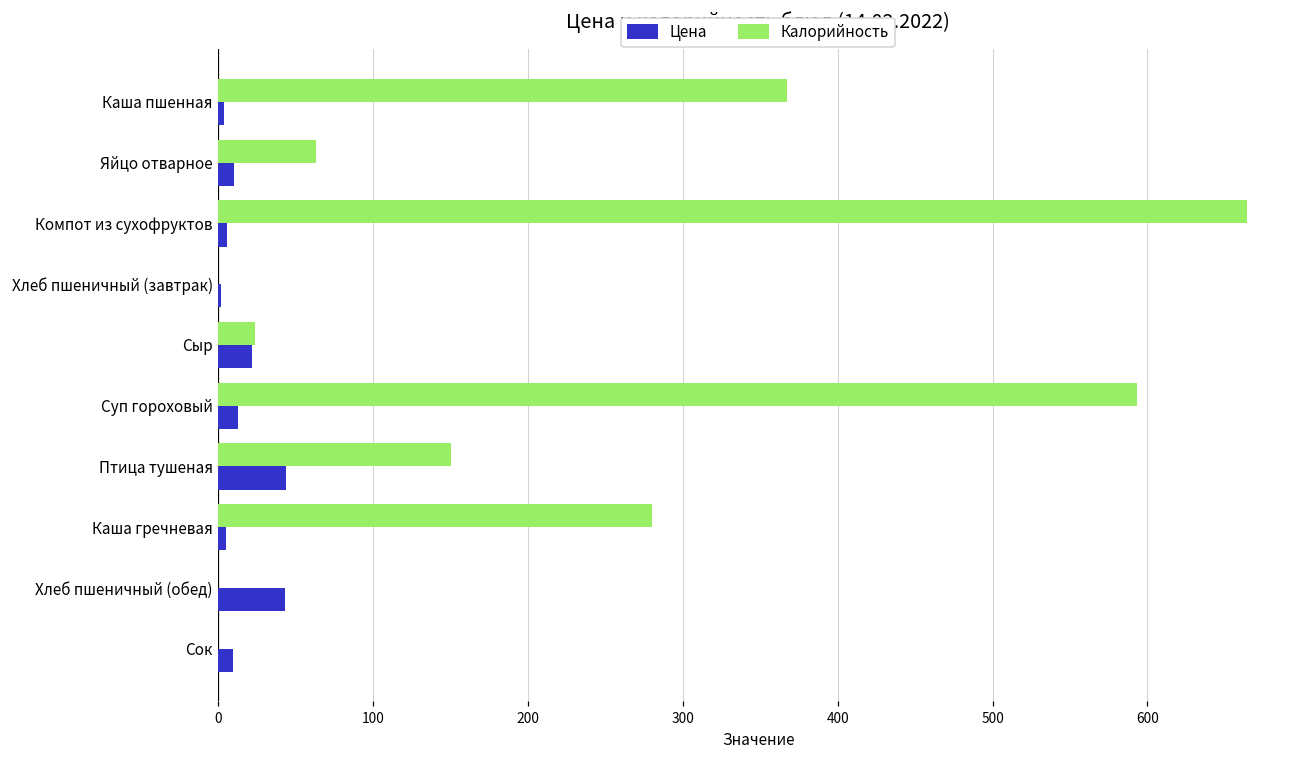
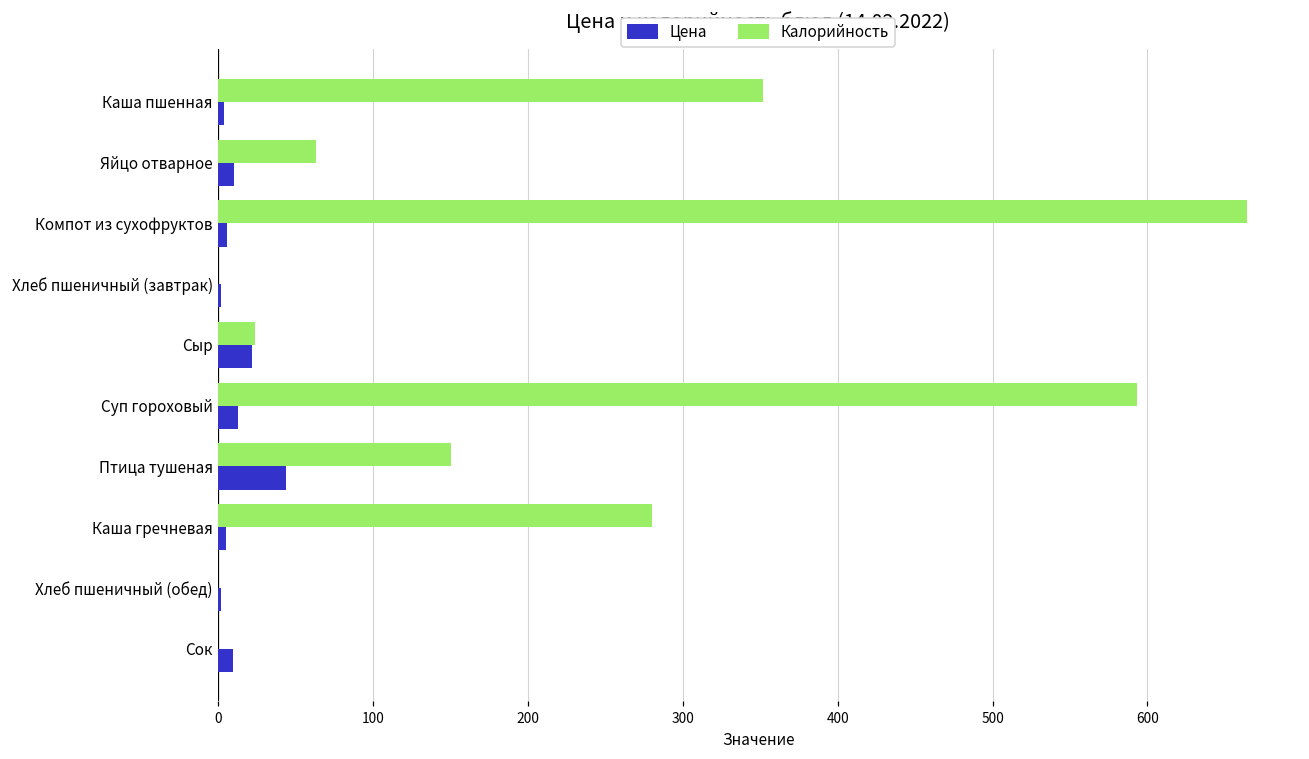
  {
    "Цена": {
      "Каша пшенная": 4,
      "Яйцо отварное": 10,
      "Компот из сухофруктов": 6,
      "Сыр": 22,
      "Суп гороховый": 13,
      "Птица тушеная": 44,
      "Каша гречневая": 5,
-     "Хлеб пшеничный (обед)": 43,
+     "Хлеб пшеничный (обед)": 2,
      "Сок": 10
    },
    "Калорийность": {
-     "Каша пшенная": 367,
+     "Каша пшенная": 352,
      "Яйцо отварное": 63,
      "Компот из сухофруктов": 664,
      "Хлеб пшеничный (завтрак)": 0,
      "Сыр": 24,
      "Суп гороховый": 593,
      "Птица тушеная": 150,
      "Каша гречневая": 280,
      "Хлеб пшеничный (обед)": 0,
      "Сок": 0
    }
  }
